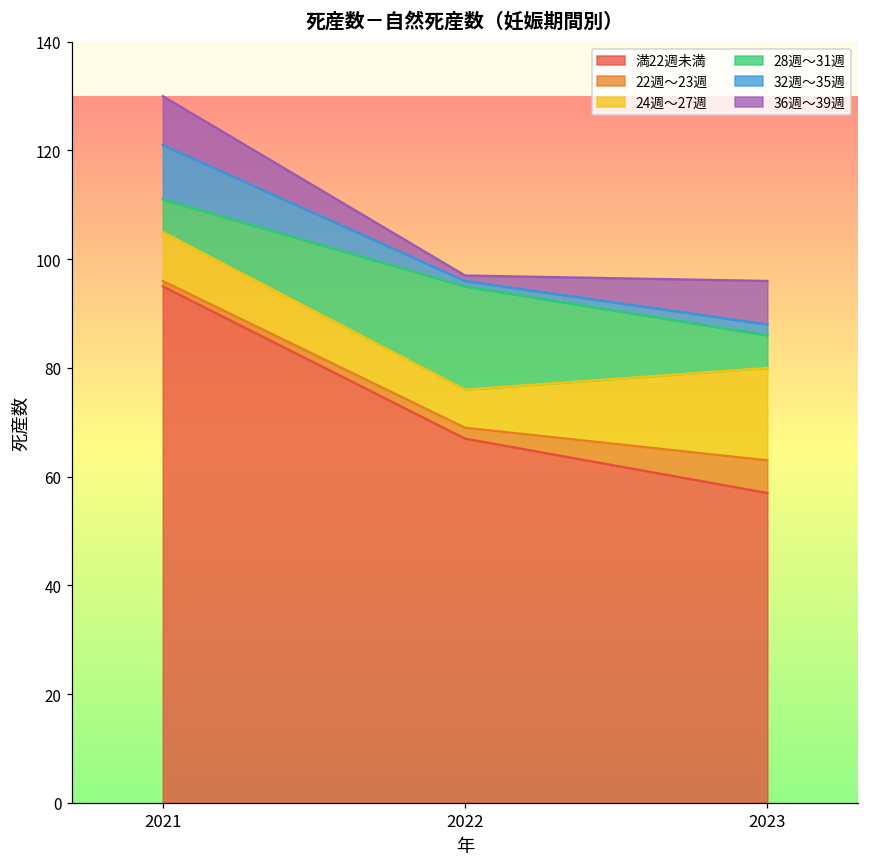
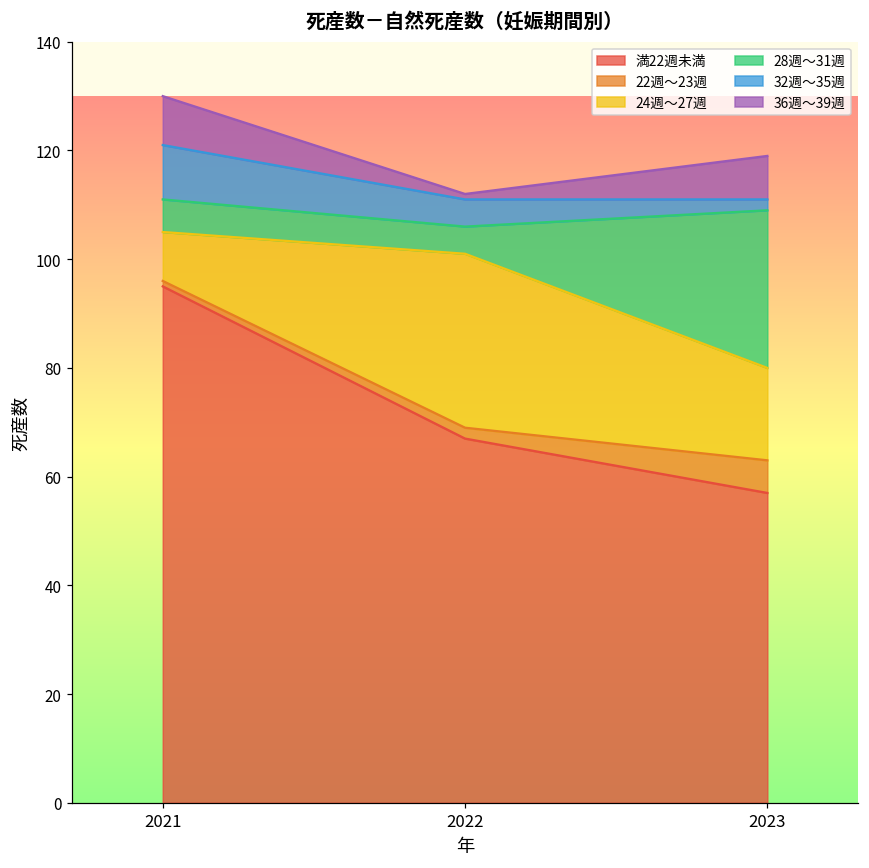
  {
    "24週～27週": {
      "2021": 9,
-     "2022": 7,
+     "2022": 32,
      "2023": 17
    },
    "28週～31週": {
      "2021": 6,
-     "2022": 19,
-     "2023": 6
+     "2022": 5,
+     "2023": 29
    },
    "32週～35週": {
      "2021": 10,
-     "2022": 1,
+     "2022": 5,
      "2023": 2
    },
    "36週～39週": {
      "2021": 9,
      "2022": 1,
      "2023": 8
    }
  }
